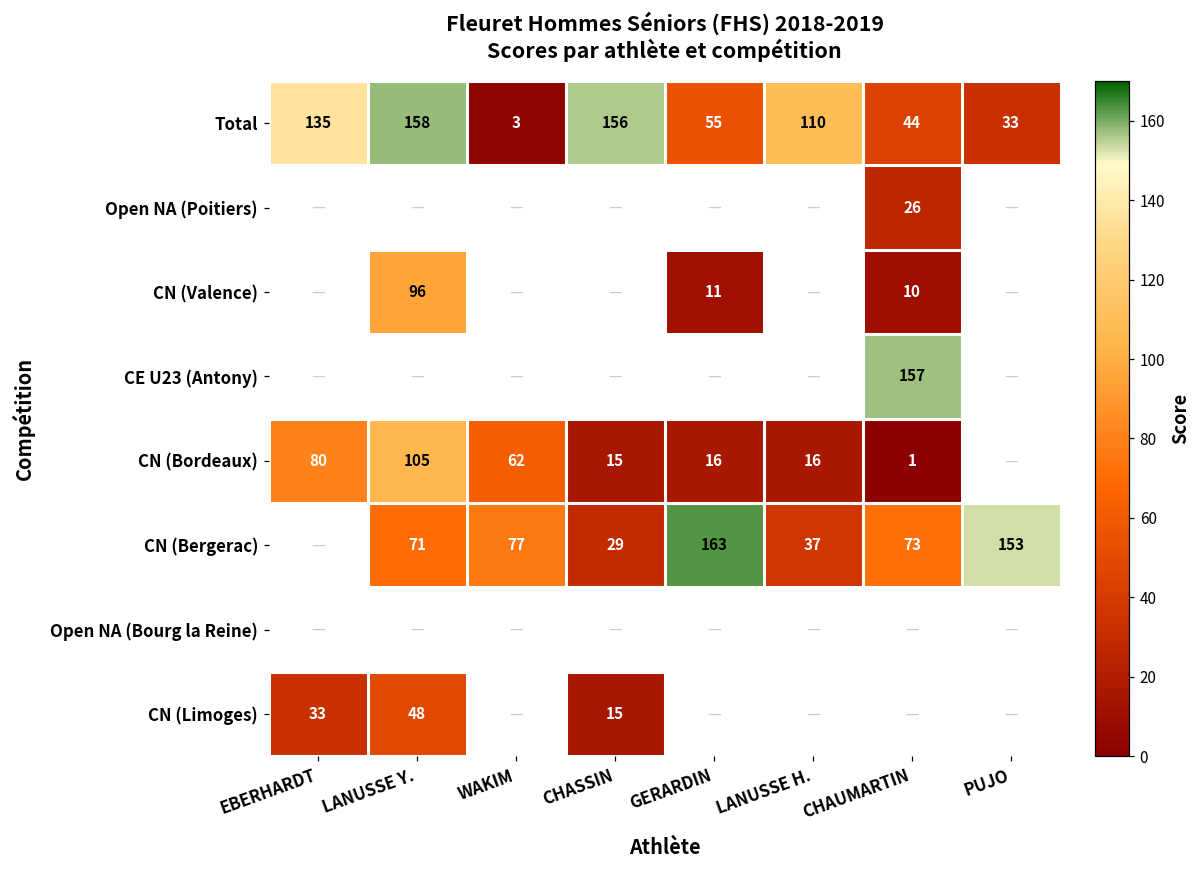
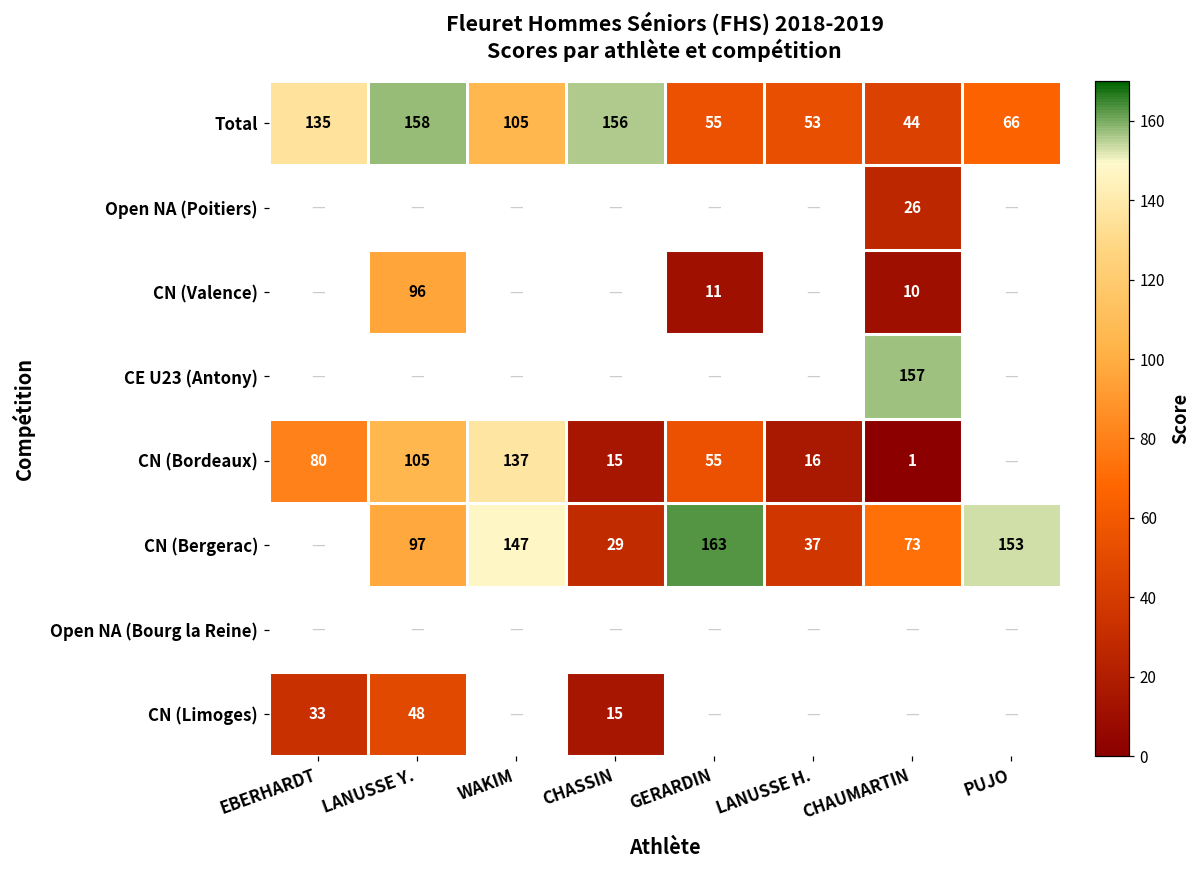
  {
    "Total": {
      "EBERHARDT": 135,
      "LANUSSE Y.": 158,
-     "WAKIM": 3,
+     "WAKIM": 105,
      "CHASSIN": 156,
      "GERARDIN": 55,
-     "LANUSSE H.": 110,
+     "LANUSSE H.": 53,
      "CHAUMARTIN": 44,
-     "PUJO": 33
+     "PUJO": 66
    },
    "Open NA (Poitiers)": {
      "CHAUMARTIN": 26
    },
    "CN (Valence)": {
      "LANUSSE Y.": 96,
      "GERARDIN": 11,
      "CHAUMARTIN": 10
    },
    "CE U23 (Antony)": {
      "CHAUMARTIN": 157
    },
    "CN (Bordeaux)": {
      "EBERHARDT": 80,
      "LANUSSE Y.": 105,
-     "WAKIM": 62,
+     "WAKIM": 137,
      "CHASSIN": 15,
-     "GERARDIN": 16,
+     "GERARDIN": 55,
      "LANUSSE H.": 16,
      "CHAUMARTIN": 1
    },
    "CN (Bergerac)": {
-     "LANUSSE Y.": 71,
-     "WAKIM": 77,
+     "LANUSSE Y.": 97,
+     "WAKIM": 147,
      "CHASSIN": 29,
      "GERARDIN": 163,
      "LANUSSE H.": 37,
      "CHAUMARTIN": 73,
      "PUJO": 153
    },
    "CN (Limoges)": {
      "EBERHARDT": 33,
      "LANUSSE Y.": 48,
      "CHASSIN": 15
    }
  }
